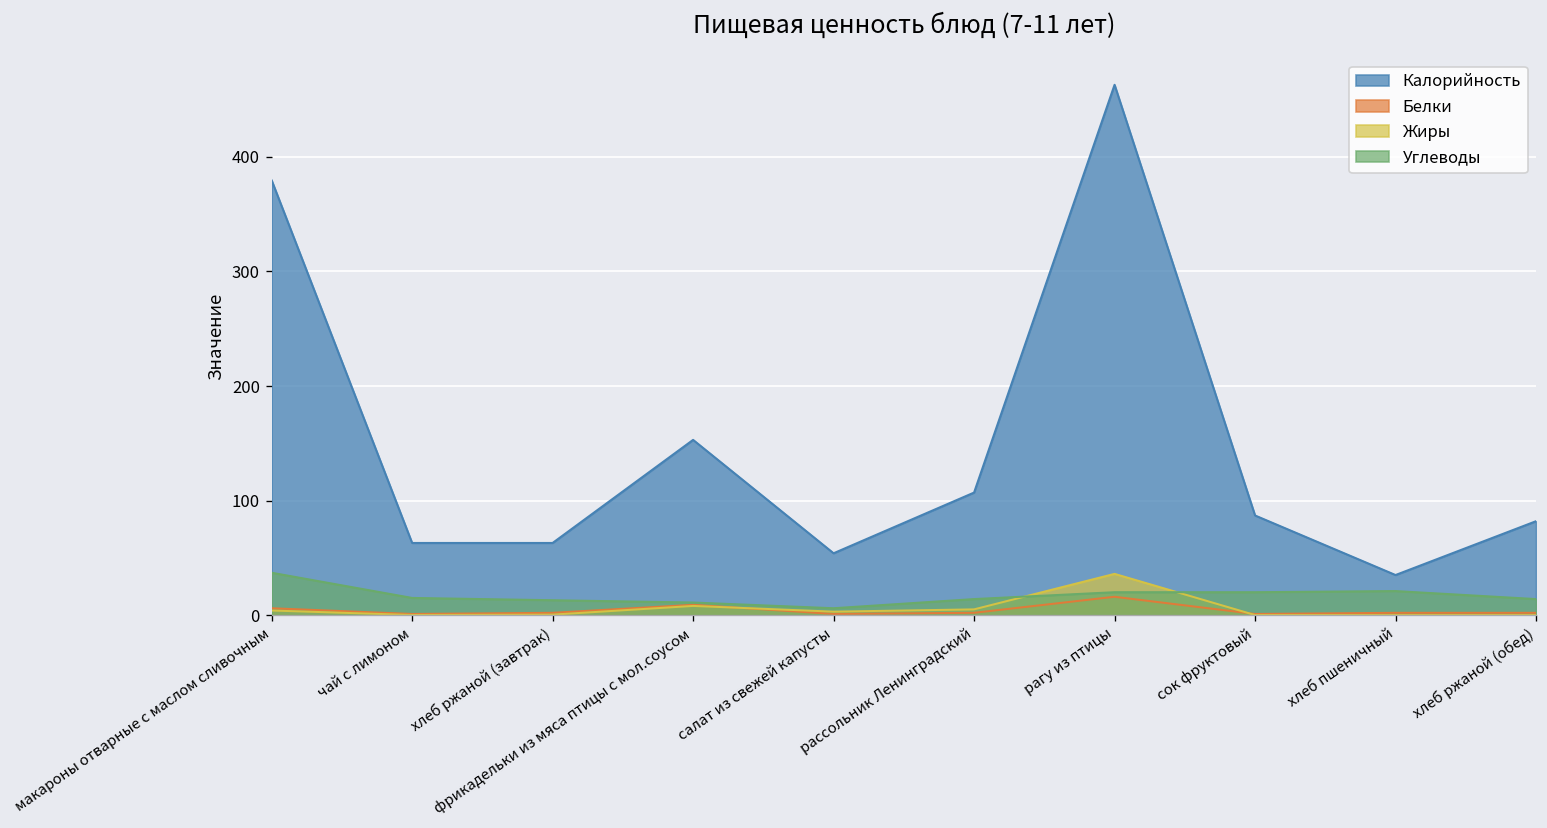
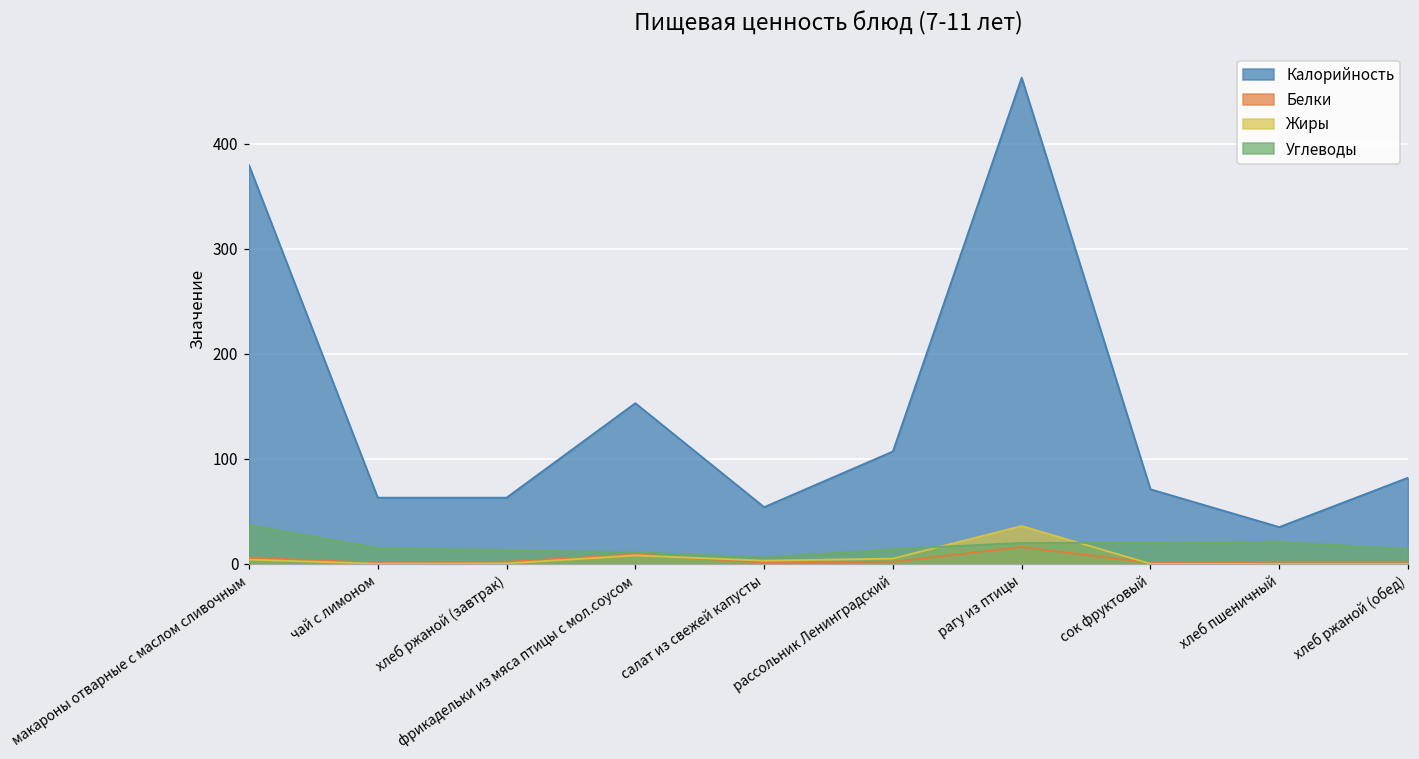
  {
    "Калорийность": {
      "макароны отварные с маслом сливочным": 380,
      "чай с лимоном": 60,
      "хлеб ржаной (завтрак)": 60,
      "фрикадельки из мяса птицы с мол.соусом": 150,
      "салат из свежей капусты": 50,
      "рассольник Ленинградский": 110,
      "рагу из птицы": 460,
-     "сок фруктовый": 90,
+     "сок фруктовый": 70,
      "хлеб пшеничный": 40,
      "хлеб ржаной (обед)": 80
    },
    "Белки": {
      "рассольник Ленинградский": 0,
      "рагу из птицы": 20
    },
    "Жиры": {
      "рассольник Ленинградский": 10,
      "рагу из птицы": 40
    },
    "Углеводы": {
      "макароны отварные с маслом сливочным": 40,
      "чай с лимоном": 20,
      "хлеб ржаной (завтрак)": 10,
      "салат из свежей капусты": 10,
      "рассольник Ленинградский": 10,
      "рагу из птицы": 20,
      "сок фруктовый": 20,
      "хлеб пшеничный": 20,
      "хлеб ржаной (обед)": 10
    }
  }
